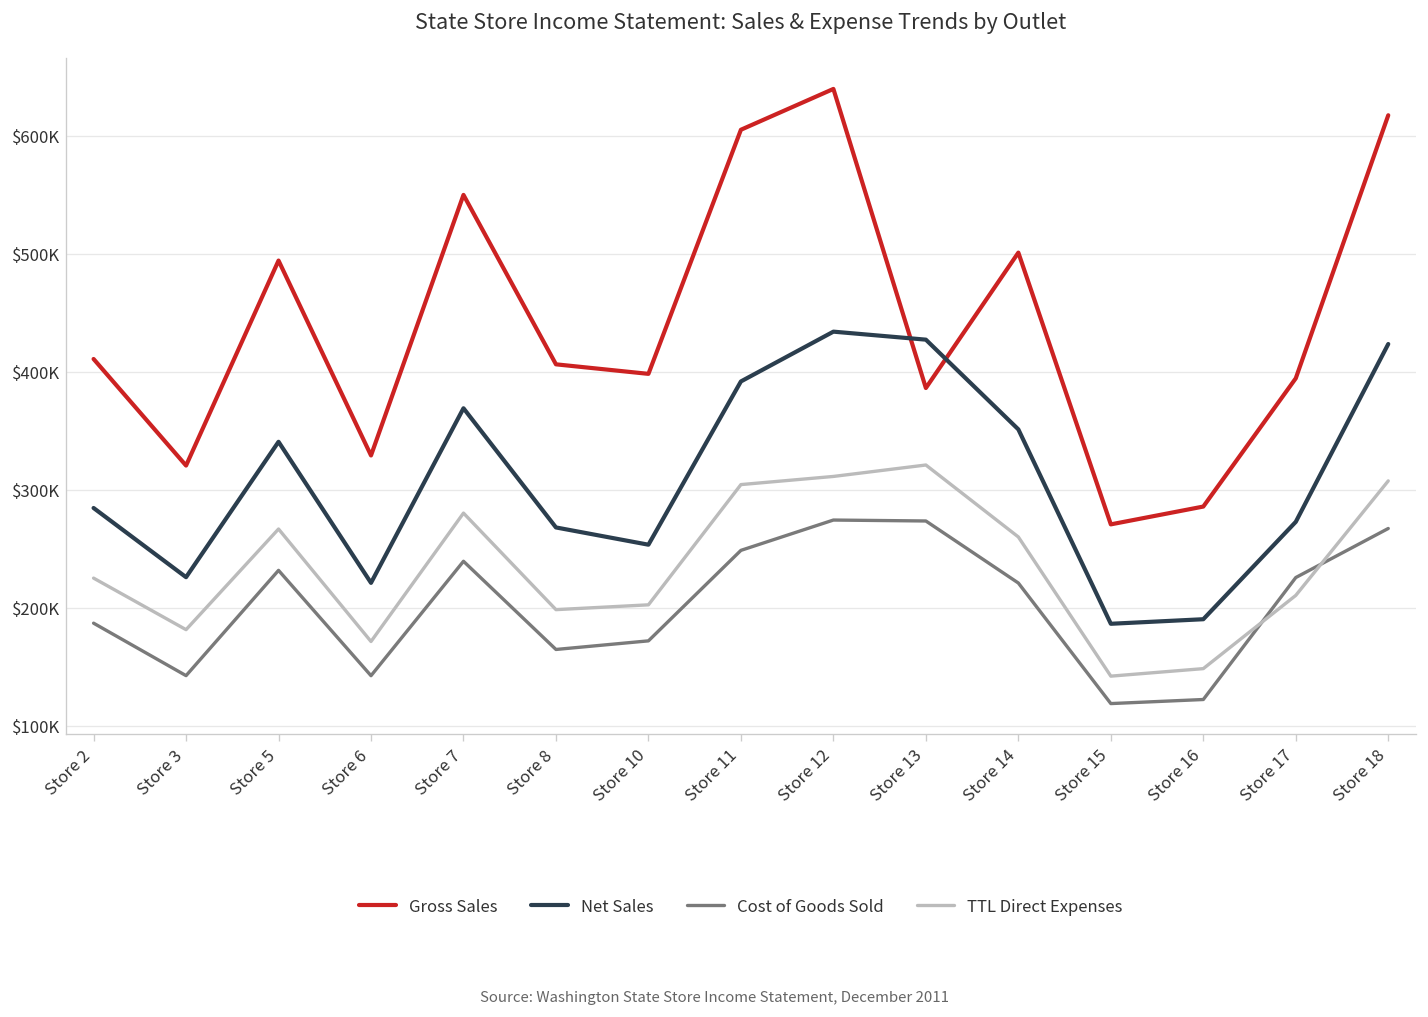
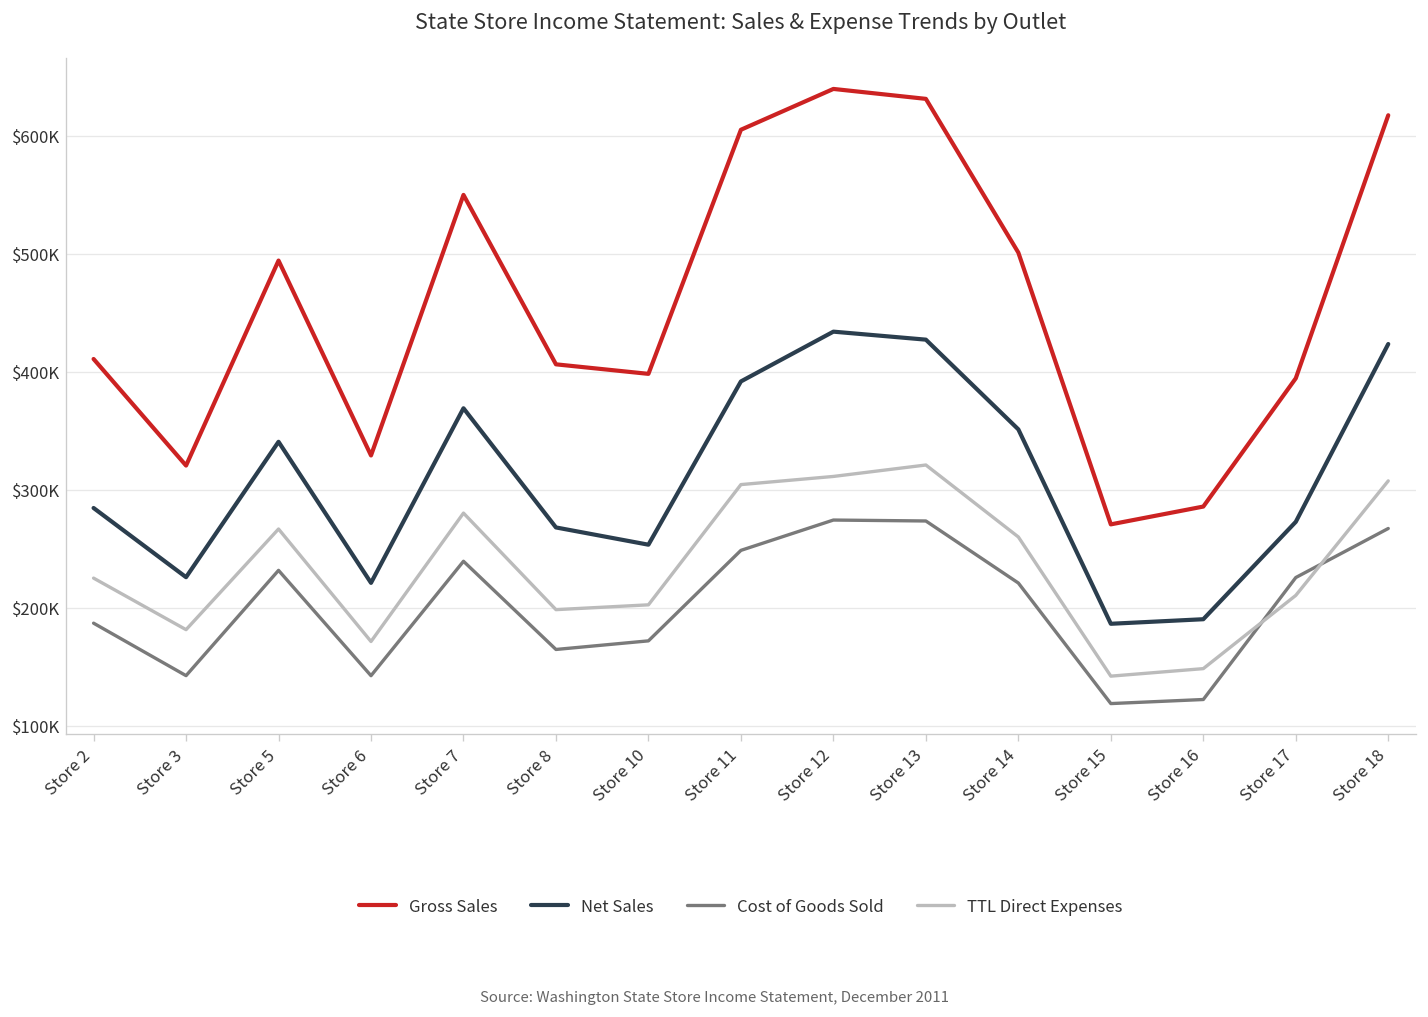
  {
    "Gross Sales": {
      "Store 2": "$410000",
      "Store 3": "$320000",
      "Store 5": "$490000",
      "Store 6": "$330000",
      "Store 7": "$550000",
      "Store 8": "$410000",
      "Store 10": "$400000",
      "Store 11": "$610000",
      "Store 12": "$640000",
-     "Store 13": "$390000",
+     "Store 13": "$630000",
      "Store 14": "$500000",
      "Store 15": "$270000",
      "Store 16": "$290000",
      "Store 17": "$390000",
      "Store 18": "$620000"
    },
    "Net Sales": {
      "Store 2": "$280000",
      "Store 3": "$230000",
      "Store 5": "$340000",
      "Store 6": "$220000",
      "Store 7": "$370000",
      "Store 8": "$270000",
      "Store 10": "$250000",
      "Store 11": "$390000",
      "Store 12": "$430000",
      "Store 13": "$430000",
      "Store 14": "$350000",
      "Store 15": "$190000",
      "Store 16": "$190000",
      "Store 17": "$270000",
      "Store 18": "$420000"
    },
    "Cost of Goods Sold": {
      "Store 2": "$190000",
      "Store 3": "$140000",
      "Store 5": "$230000",
      "Store 6": "$140000",
      "Store 7": "$240000",
      "Store 8": "$160000",
      "Store 10": "$170000",
      "Store 11": "$250000",
      "Store 12": "$270000",
      "Store 13": "$270000",
      "Store 14": "$220000",
      "Store 15": "$120000",
      "Store 16": "$120000",
      "Store 17": "$230000",
      "Store 18": "$270000"
    },
    "TTL Direct Expenses": {
      "Store 2": "$230000",
      "Store 3": "$180000",
      "Store 5": "$270000",
      "Store 6": "$170000",
      "Store 7": "$280000",
      "Store 8": "$200000",
      "Store 10": "$200000",
      "Store 11": "$300000",
      "Store 12": "$310000",
      "Store 13": "$320000",
      "Store 14": "$260000",
      "Store 15": "$140000",
      "Store 16": "$150000",
      "Store 17": "$210000",
      "Store 18": "$310000"
    }
  }
